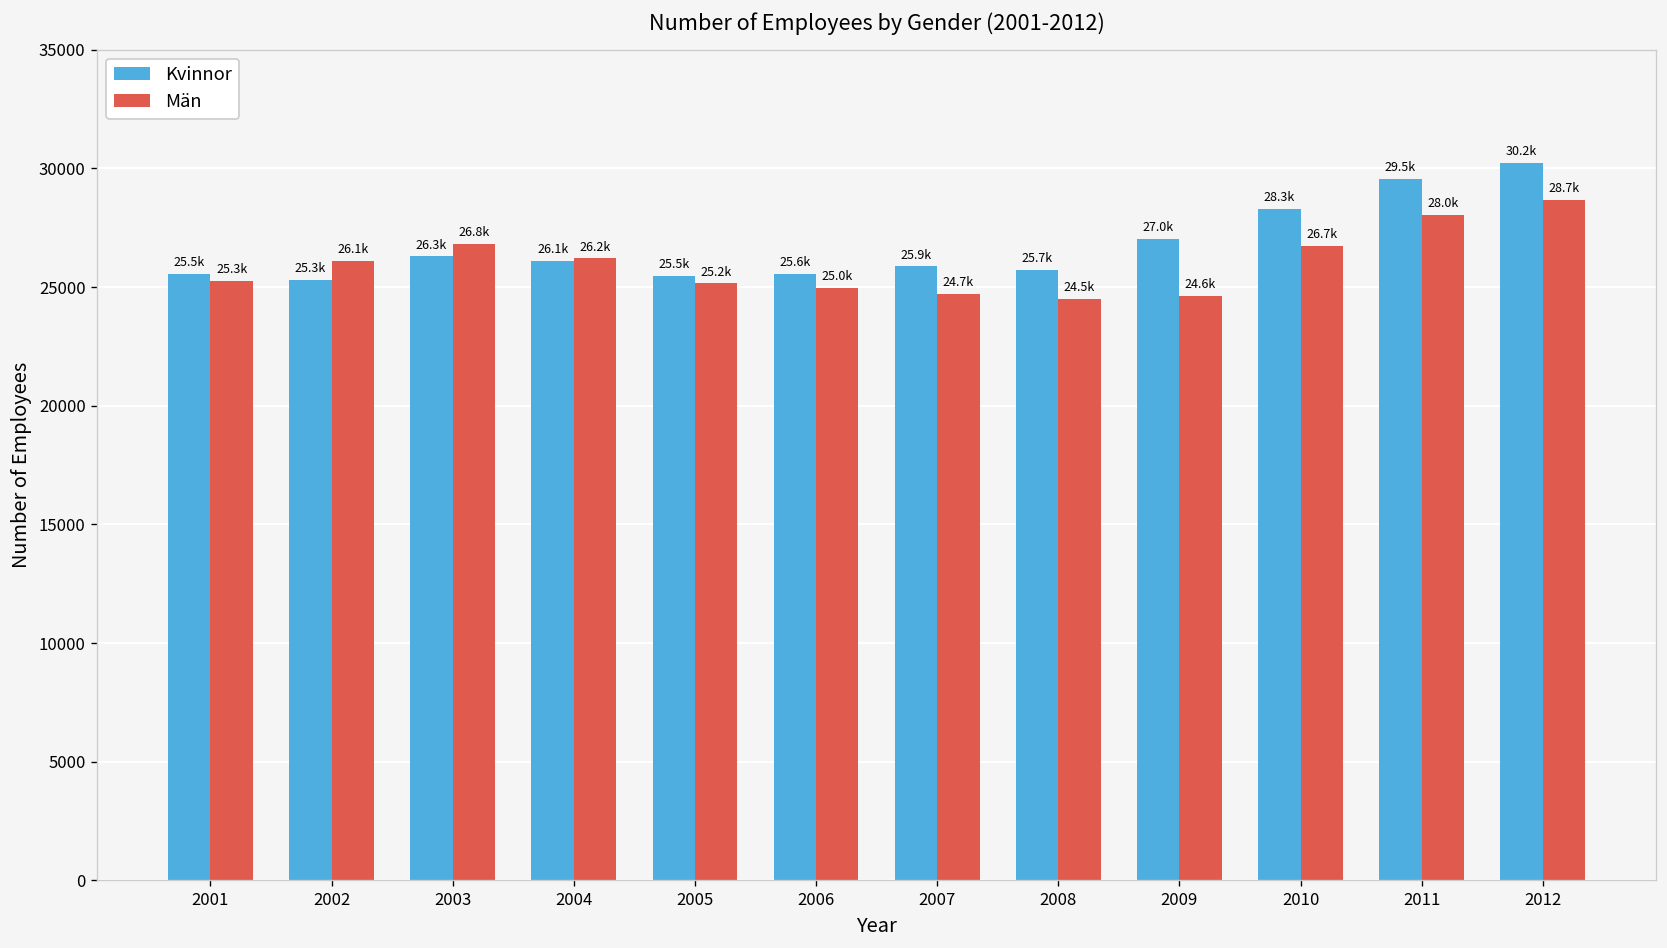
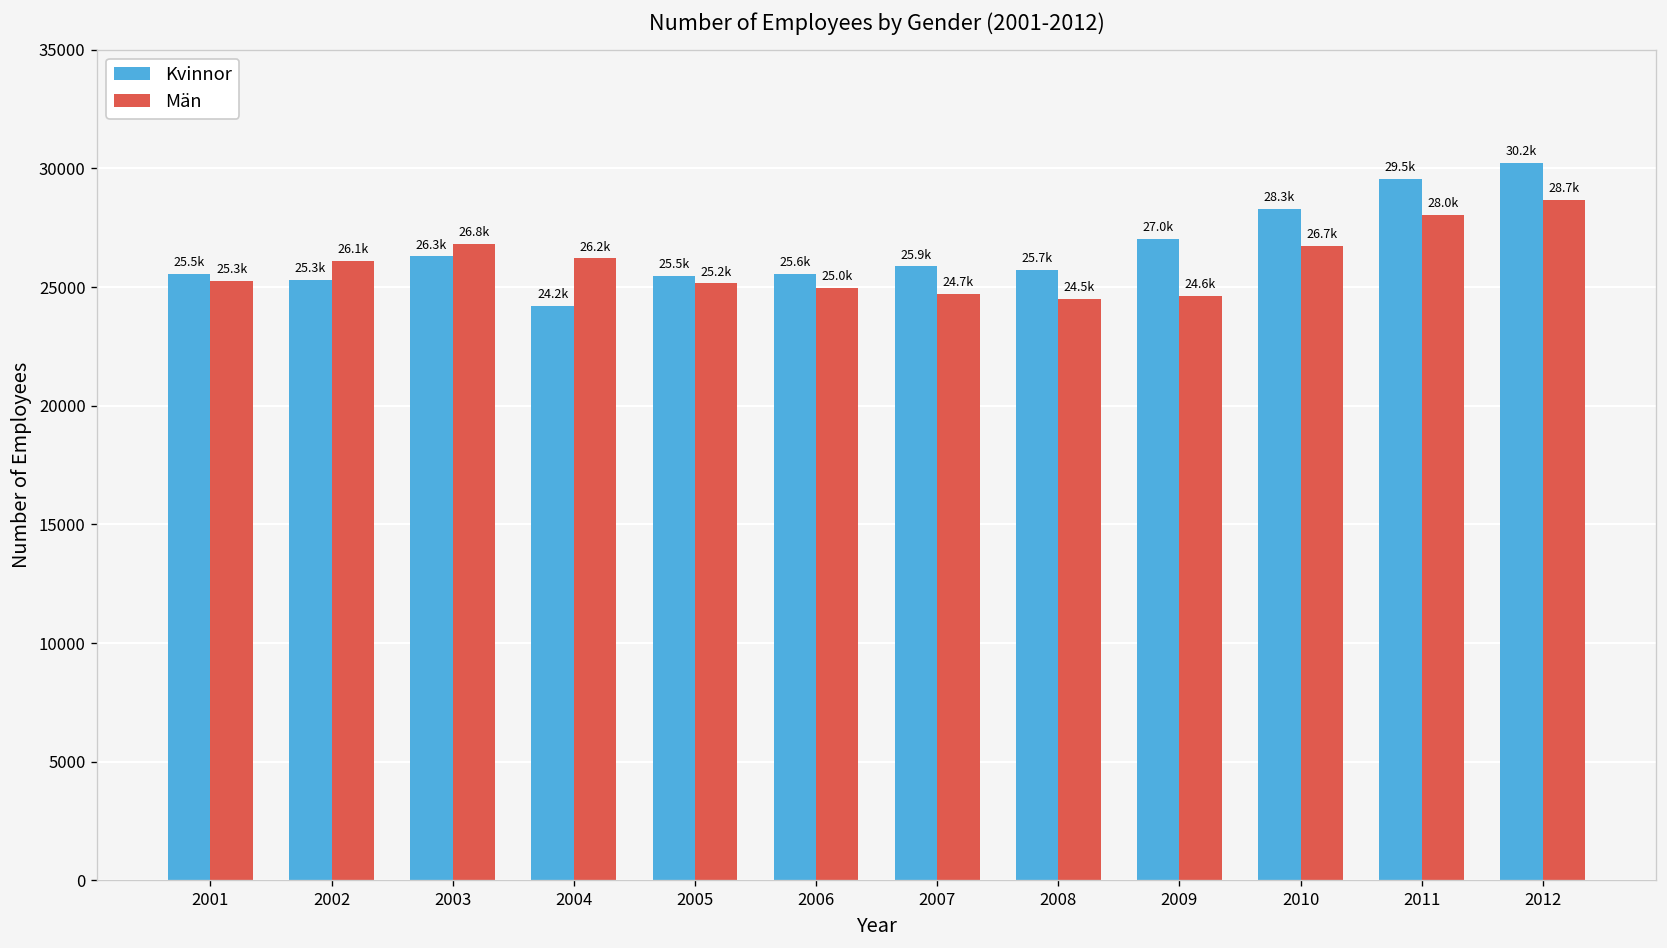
  {
    "Kvinnor": {
      "2001": "25.5k",
      "2002": "25.3k",
      "2003": "26.3k",
-     "2004": "26.1k",
+     "2004": "24.2k",
      "2005": "25.5k",
      "2006": "25.6k",
      "2007": "25.9k",
      "2008": "25.7k",
      "2009": "27.0k",
      "2010": "28.3k",
      "2011": "29.5k",
      "2012": "30.2k"
    },
    "Män": {
      "2001": "25.3k",
      "2002": "26.1k",
      "2003": "26.8k",
      "2004": "26.2k",
      "2005": "25.2k",
      "2006": "25.0k",
      "2007": "24.7k",
      "2008": "24.5k",
      "2009": "24.6k",
      "2010": "26.7k",
      "2011": "28.0k",
      "2012": "28.7k"
    }
  }
